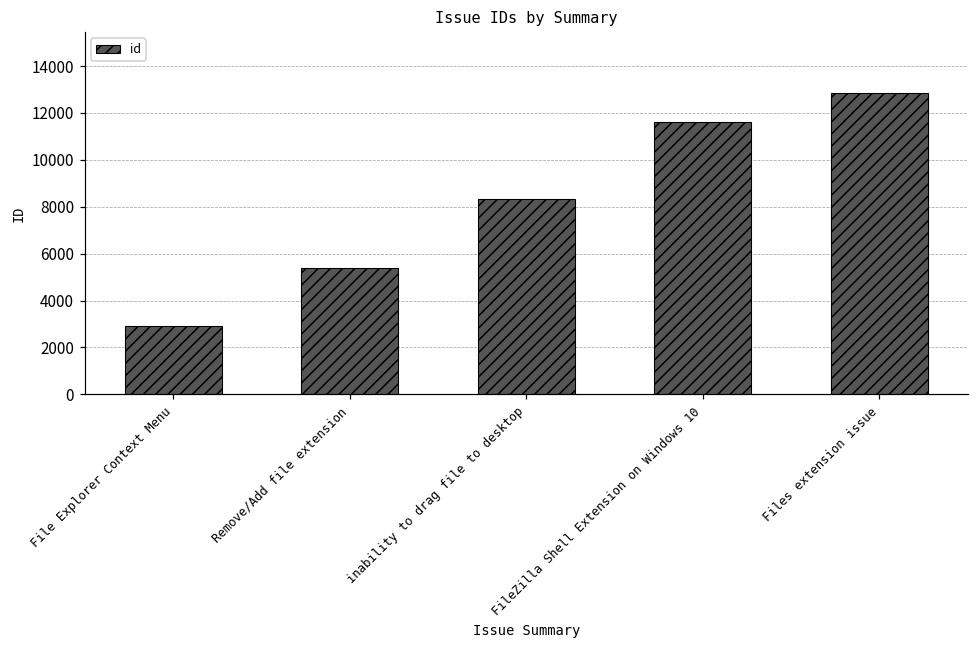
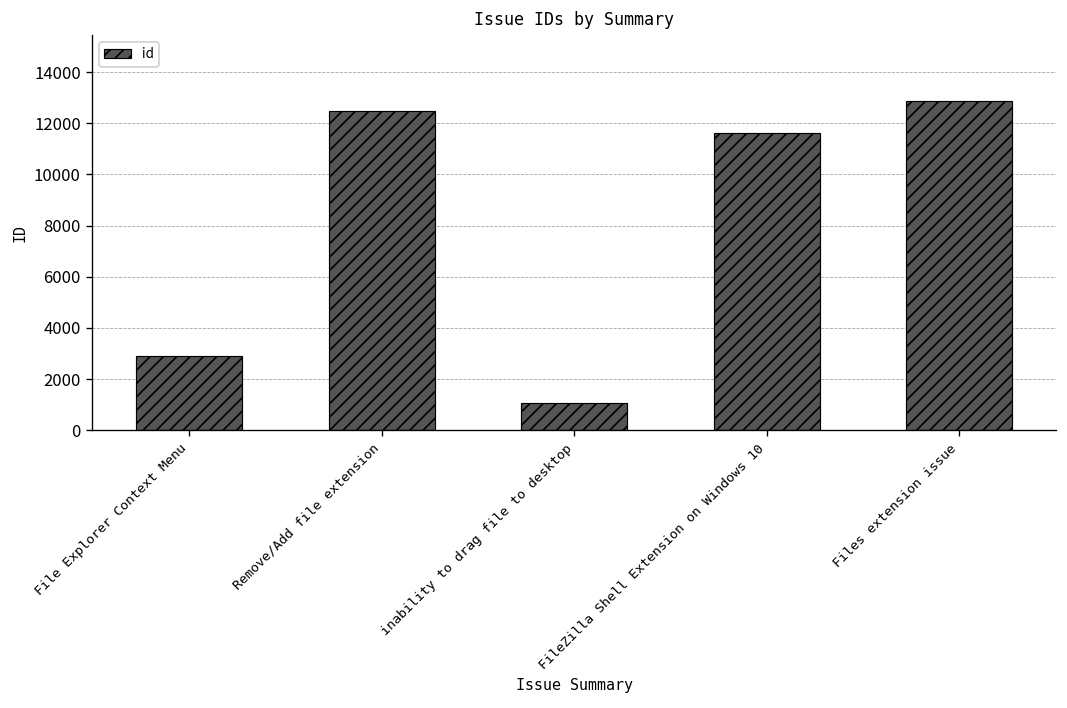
  {
    "File Explorer Context Menu": 2900,
-   "Remove/Add file extension": 5400,
-   "inability to drag file to desktop": 8300,
+   "Remove/Add file extension": 12500,
+   "inability to drag file to desktop": 1100,
    "FileZilla Shell Extension on Windows 10": 11600,
    "Files extension issue": 12900
  }
